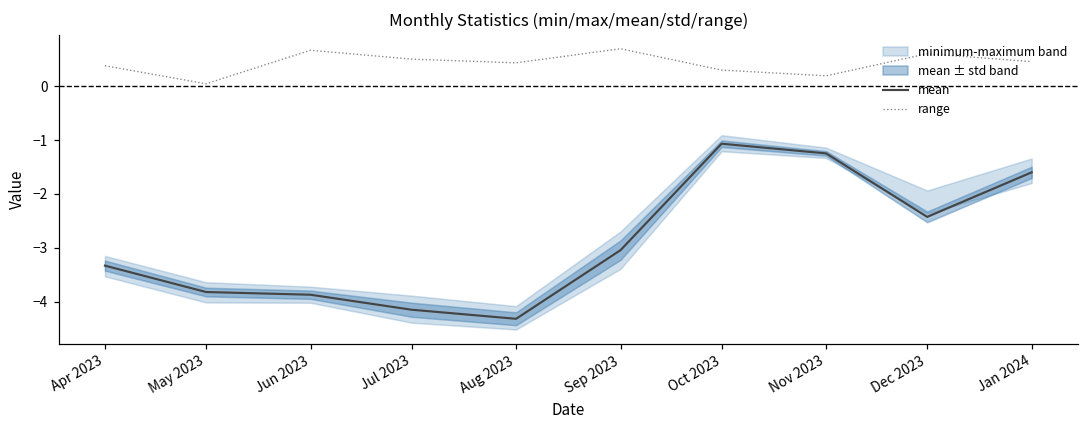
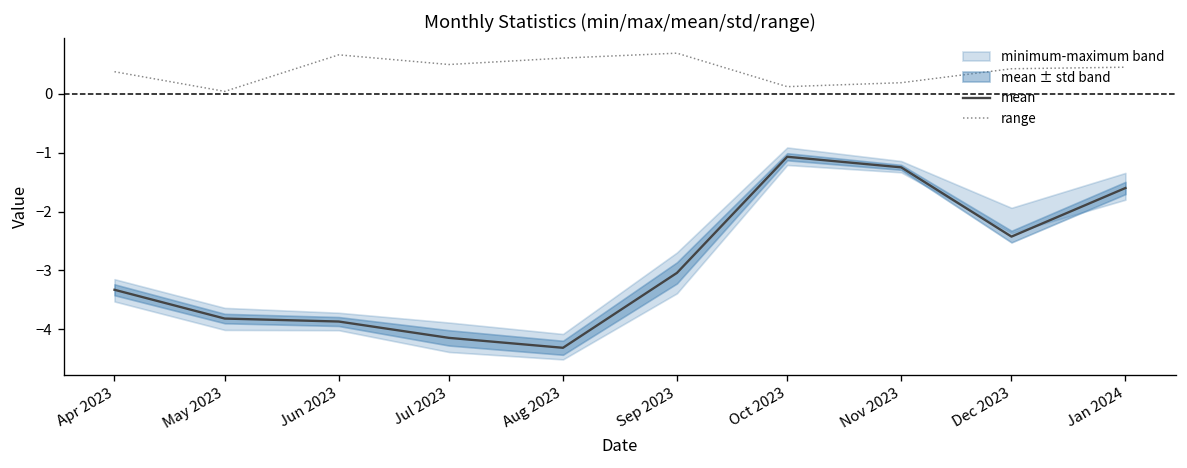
  {
    "mean": {
      "Apr 2023": -3.3,
      "May 2023": -3.8,
      "Jun 2023": -3.9,
      "Jul 2023": -4.1,
      "Aug 2023": -4.3,
      "Sep 2023": -3.0,
      "Oct 2023": -1.1,
      "Dec 2023": -2.4,
      "Jan 2024": -1.6
    },
    "range": {
      "Apr 2023": 0.4,
      "May 2023": 0.0,
      "Jun 2023": 0.7,
      "Jul 2023": 0.5,
-     "Aug 2023": 0.4,
+     "Aug 2023": 0.6,
      "Sep 2023": 0.7,
-     "Oct 2023": 0.3,
+     "Oct 2023": 0.1,
      "Nov 2023": 0.2,
-     "Dec 2023": 0.6,
+     "Dec 2023": 0.4,
      "Jan 2024": 0.5
    }
  }
